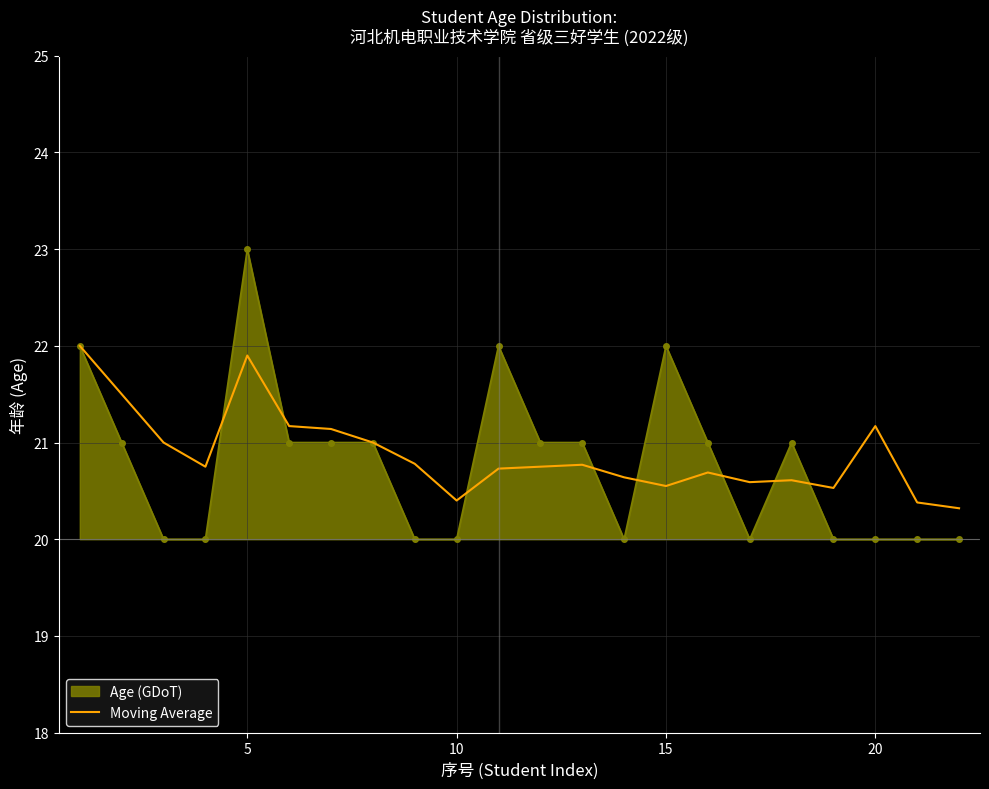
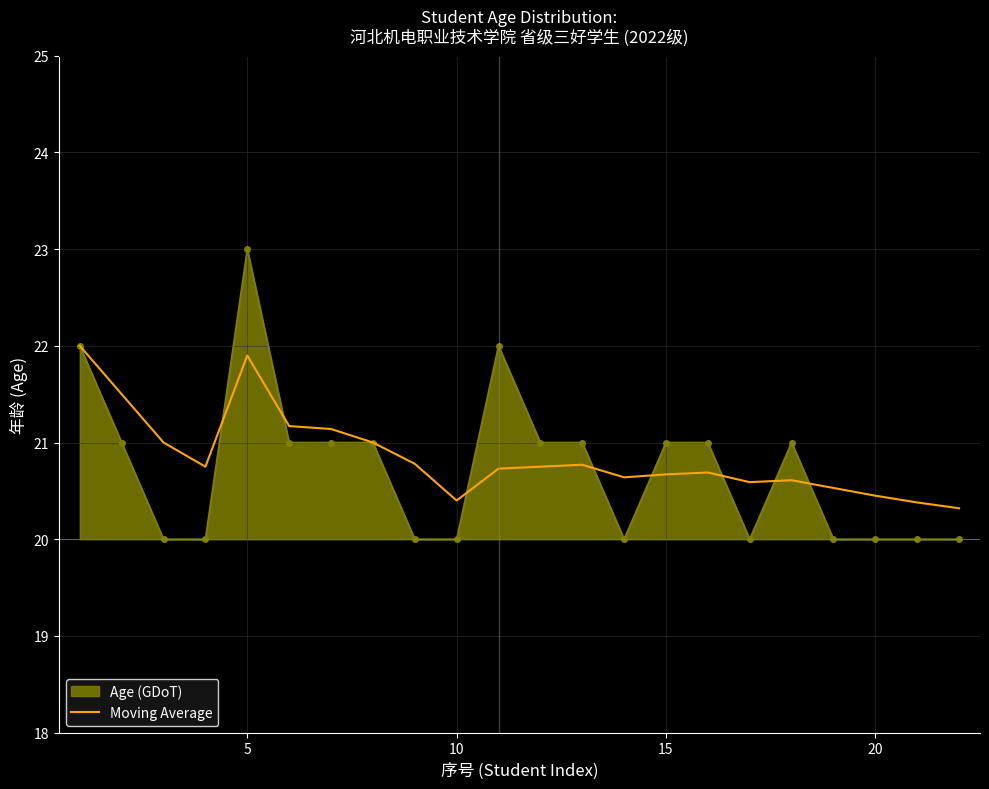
  {
    "Age (GDoT)": {
      "5": 23,
      "10": 20,
-     "15": 22,
+     "15": 21,
      "20": 20
    },
    "Moving Average": {
      "5": 21.9,
      "10": 20.4,
-     "15": 20.6,
-     "20": 21.2
+     "15": 20.7,
+     "20": 20.5
    }
  }
